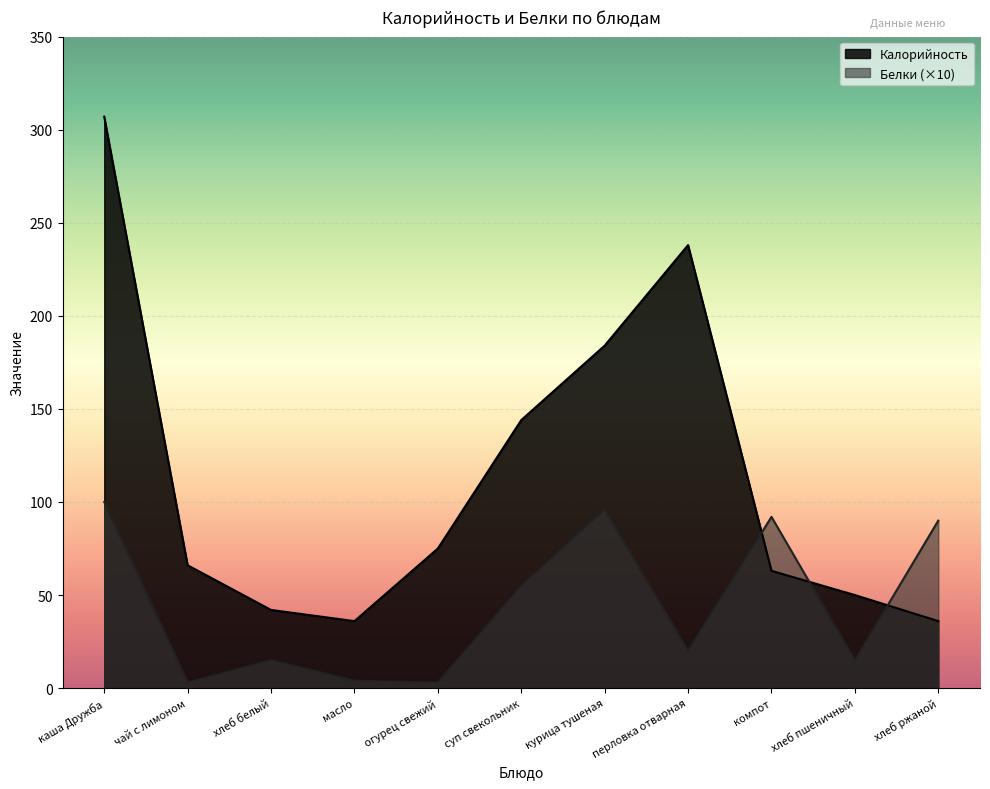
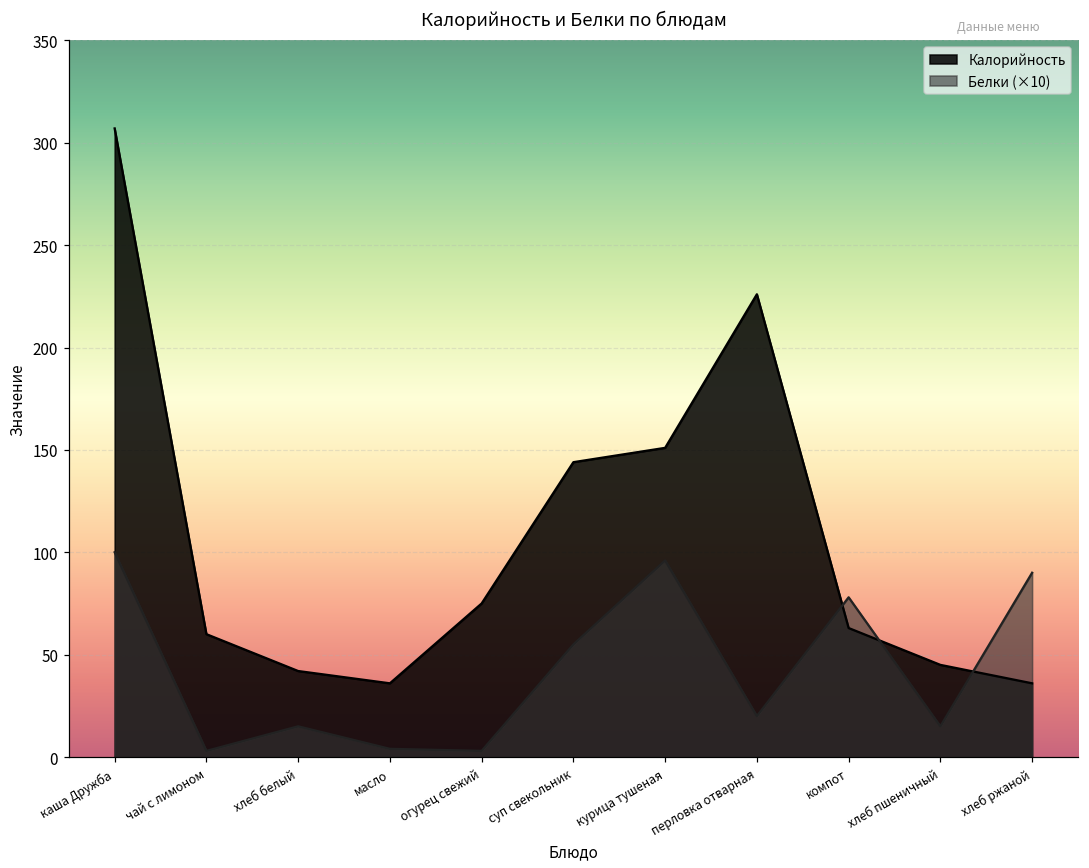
  {
    "Калорийность": {
      "каша Дружба": 307,
-     "чай с лимоном": 66,
+     "чай с лимоном": 60,
      "хлеб белый": 42,
      "масло": 36,
      "огурец свежий": 75,
      "суп свекольник": 144,
-     "курица тушеная": 184,
-     "перловка отварная": 238,
+     "курица тушеная": 151,
+     "перловка отварная": 226,
      "компот": 63,
-     "хлеб пшеничный": 50,
+     "хлеб пшеничный": 45,
      "хлеб ржаной": 36
    },
    "Белки (×10)": {
      "каша Дружба": 100,
      "чай с лимоном": 3,
      "хлеб белый": 15,
      "масло": 4,
      "огурец свежий": 3,
      "суп свекольник": 55,
      "курица тушеная": 96,
      "перловка отварная": 20,
-     "компот": 92,
+     "компот": 78,
      "хлеб пшеничный": 15,
      "хлеб ржаной": 90
    }
  }
